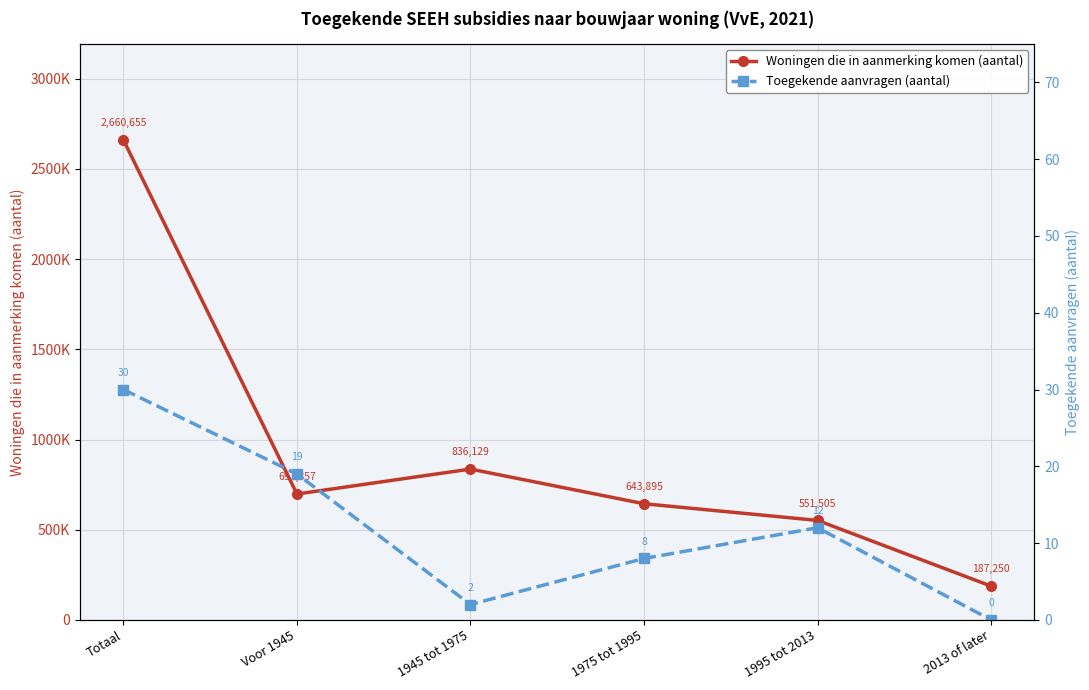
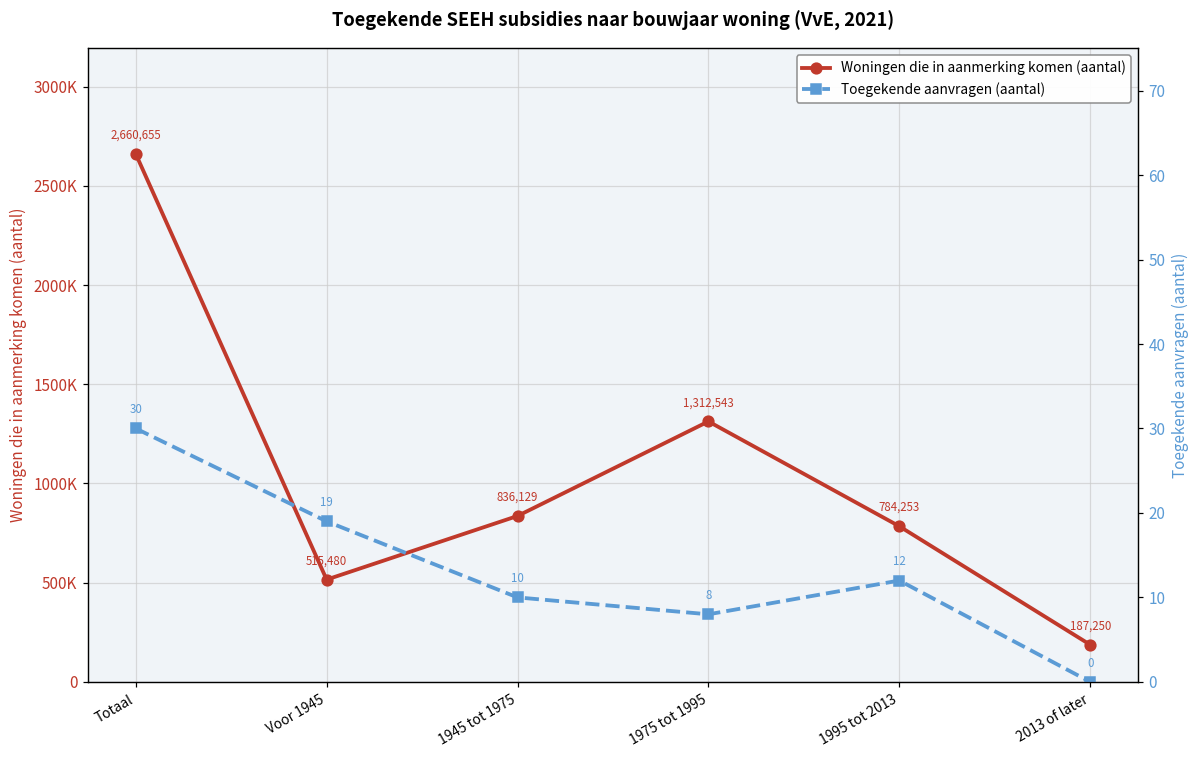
  {
    "Woningen die in aanmerking komen (aantal)": {
      "Totaal": "2,660,655",
-     "Voor 1945": "697,857",
+     "Voor 1945": "515,480",
      "1945 tot 1975": "836,129",
-     "1975 tot 1995": "643,895",
-     "1995 tot 2013": "551,505",
+     "1975 tot 1995": "1,312,543",
+     "1995 tot 2013": "784,253",
      "2013 of later": "187,250"
    },
    "Toegekende aanvragen (aantal)": {
      "Totaal": "30",
      "Voor 1945": "19",
-     "1945 tot 1975": "2",
+     "1945 tot 1975": "10",
      "1975 tot 1995": "8",
      "1995 tot 2013": "12",
      "2013 of later": "0"
    }
  }
